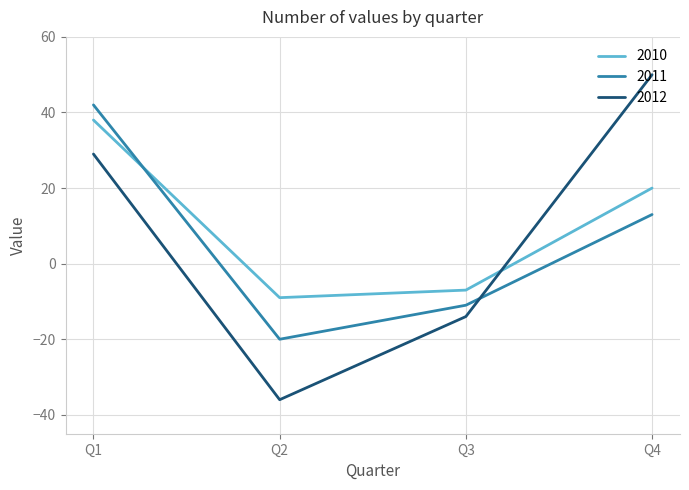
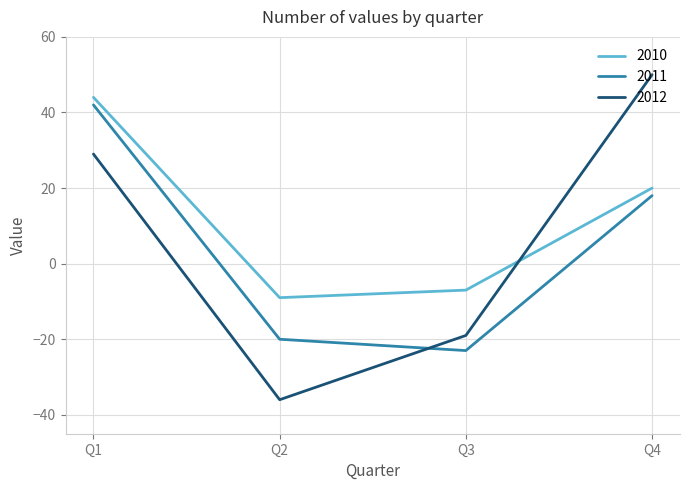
  {
    "2010": {
-     "Q1": 38,
+     "Q1": 44,
      "Q2": -9,
      "Q3": -7,
      "Q4": 20
    },
    "2011": {
      "Q1": 42,
      "Q2": -20,
-     "Q3": -11,
-     "Q4": 13
+     "Q3": -23,
+     "Q4": 18
    },
    "2012": {
      "Q1": 29,
      "Q2": -36,
-     "Q3": -14,
+     "Q3": -19,
      "Q4": 50
    }
  }
